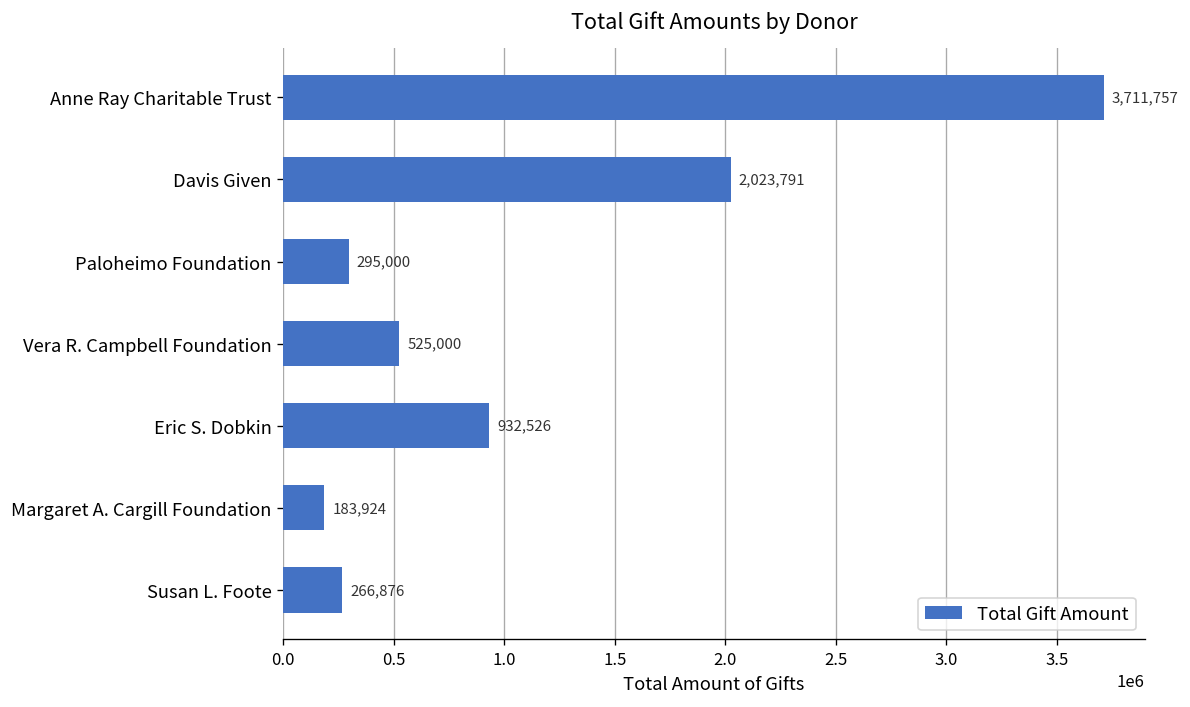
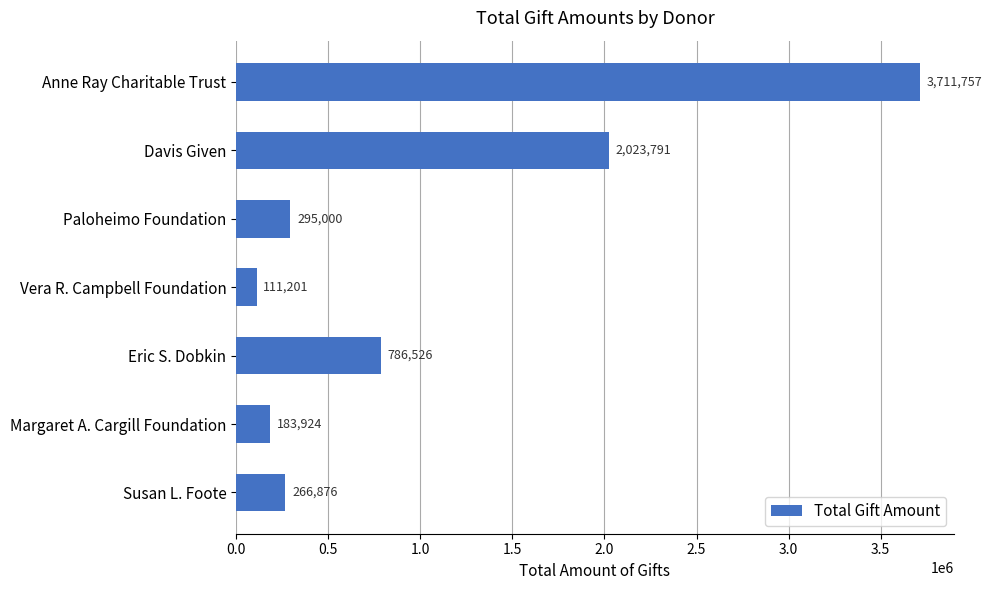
  {
    "Anne Ray Charitable Trust": "3,711,757",
    "Davis Given": "2,023,791",
    "Paloheimo Foundation": "295,000",
-   "Vera R. Campbell Foundation": "525,000",
-   "Eric S. Dobkin": "932,526",
+   "Vera R. Campbell Foundation": "111,201",
+   "Eric S. Dobkin": "786,526",
    "Margaret A. Cargill Foundation": "183,924",
    "Susan L. Foote": "266,876"
  }
